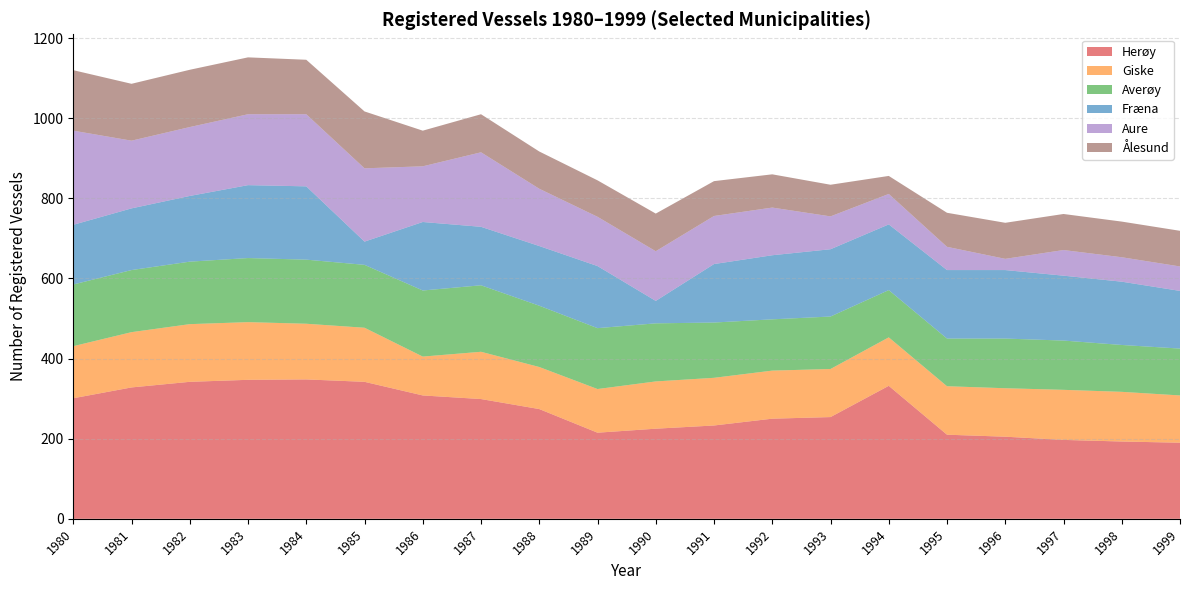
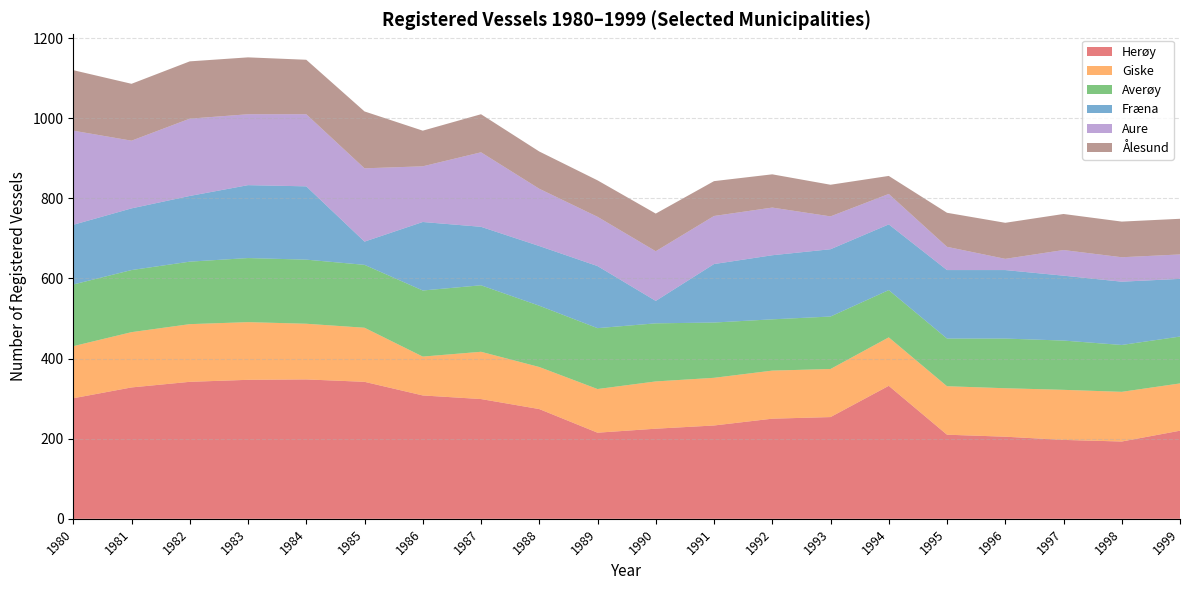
  {
    "Herøy": {
      "1980": 300,
      "1981": 330,
      "1982": 340,
      "1983": 350,
      "1984": 350,
      "1985": 340,
      "1986": 310,
      "1987": 300,
      "1988": 270,
      "1989": 220,
      "1990": 230,
      "1991": 230,
      "1992": 250,
      "1993": 250,
      "1994": 330,
      "1995": 210,
      "1996": 210,
      "1997": 200,
      "1998": 190,
-     "1999": 190
+     "1999": 220
    },
    "Giske": {
      "1980": 130,
      "1981": 140,
      "1982": 140,
      "1983": 140,
      "1984": 140,
      "1985": 140,
      "1986": 100,
      "1987": 120,
      "1988": 110,
      "1989": 110,
      "1990": 120,
      "1991": 120,
      "1992": 120,
      "1993": 120,
      "1994": 120,
      "1995": 120,
      "1996": 120,
      "1997": 130,
      "1998": 120,
      "1999": 120
    },
    "Averøy": {
      "1980": 150,
      "1981": 160,
      "1982": 160,
      "1983": 160,
      "1984": 160,
      "1985": 160,
      "1986": 170,
      "1987": 170,
      "1988": 150,
      "1989": 150,
      "1990": 150,
      "1991": 140,
      "1992": 130,
      "1993": 130,
      "1994": 120,
      "1995": 120,
      "1996": 120,
      "1997": 120,
      "1998": 120,
      "1999": 120
    },
    "Fræna": {
      "1980": 150,
      "1981": 150,
      "1982": 160,
      "1983": 180,
      "1984": 180,
      "1985": 60,
      "1986": 170,
      "1987": 150,
      "1988": 150,
      "1989": 160,
      "1990": 60,
      "1991": 150,
      "1992": 160,
      "1993": 170,
      "1994": 160,
      "1995": 170,
      "1996": 170,
      "1997": 160,
      "1998": 160,
      "1999": 140
    },
    "Aure": {
      "1980": 240,
      "1981": 170,
-     "1982": 170,
+     "1982": 190,
      "1983": 180,
      "1984": 180,
      "1985": 180,
      "1986": 140,
      "1987": 190,
      "1988": 140,
      "1989": 120,
      "1990": 120,
      "1991": 120,
      "1992": 120,
      "1993": 80,
      "1994": 80,
      "1995": 60,
      "1996": 30,
      "1997": 60,
      "1998": 60,
      "1999": 60
    },
    "Ålesund": {
      "1980": 150,
      "1981": 140,
      "1982": 140,
      "1983": 140,
      "1984": 140,
      "1985": 140,
      "1986": 90,
      "1987": 100,
      "1988": 90,
      "1989": 90,
      "1990": 90,
      "1991": 90,
      "1992": 80,
      "1993": 80,
      "1994": 50,
      "1995": 90,
      "1996": 90,
      "1997": 90,
      "1998": 90,
      "1999": 90
    }
  }
